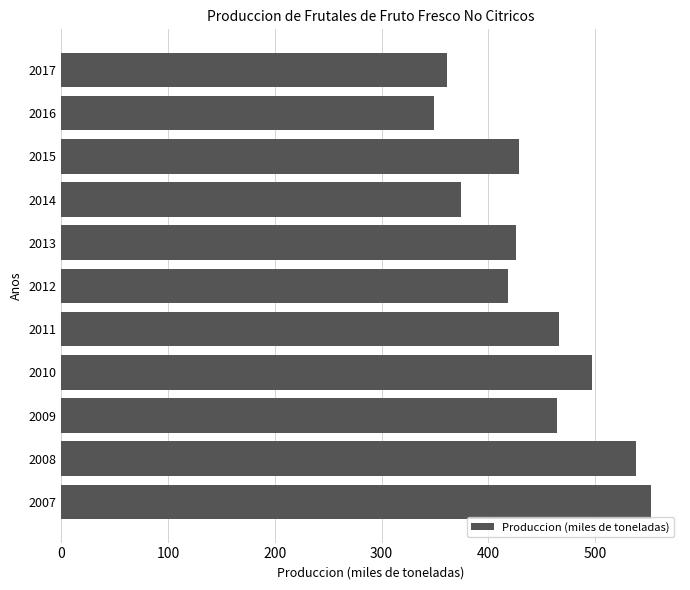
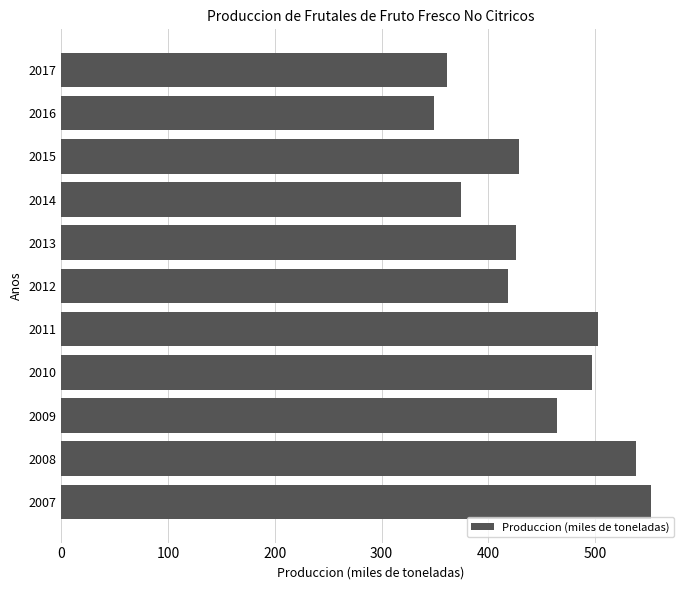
  {
    "2017": 361,
    "2016": 349,
    "2015": 428,
    "2014": 374,
    "2013": 426,
    "2012": 418,
-   "2011": 466,
+   "2011": 502,
    "2010": 497,
    "2009": 464,
    "2008": 539,
    "2007": 552
  }
